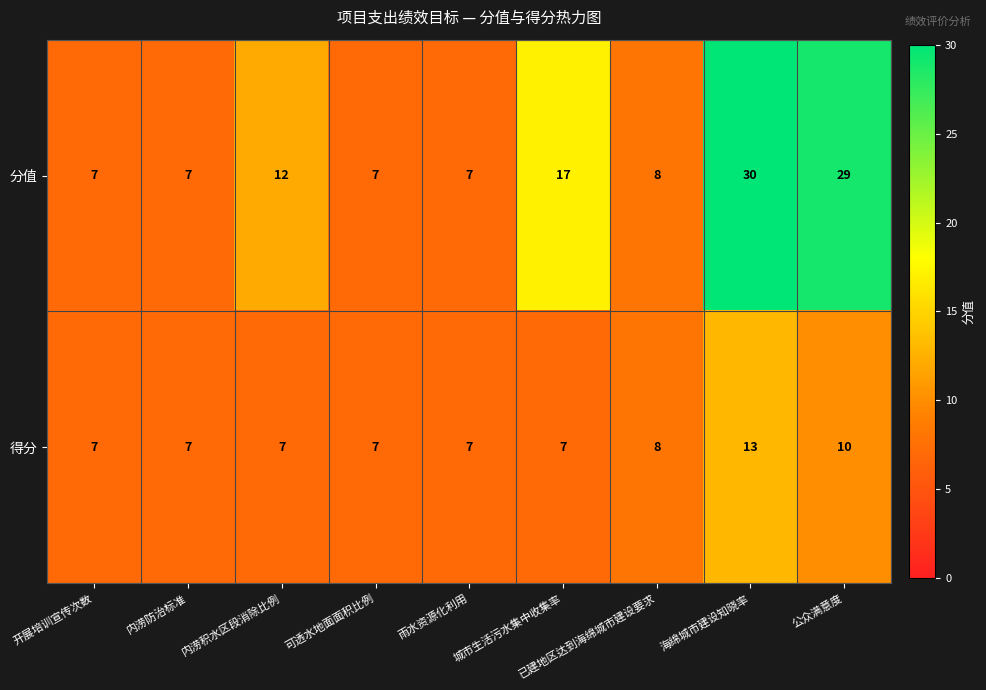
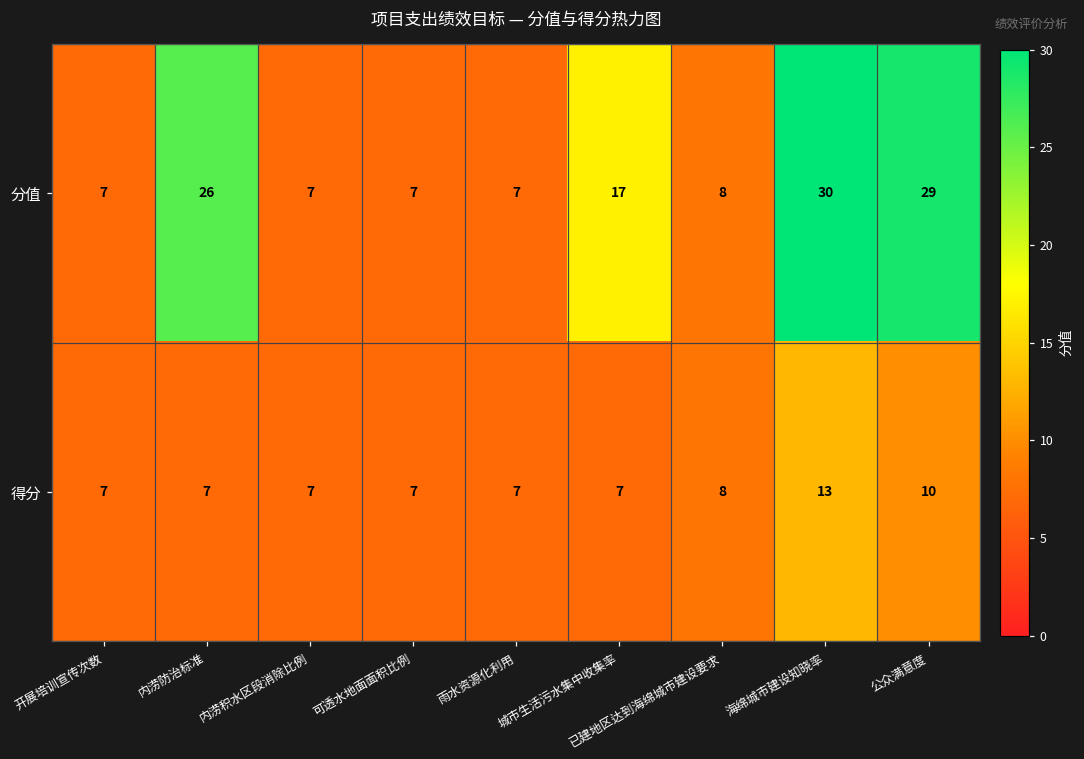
  {
    "分值": {
      "开展培训宣传次数": 7,
-     "内涝防治标准": 7,
-     "内涝积水区段消除比例": 12,
+     "内涝防治标准": 26,
+     "内涝积水区段消除比例": 7,
      "可透水地面面积比例": 7,
      "雨水资源化利用": 7,
      "城市生活污水集中收集率": 17,
      "已建地区达到海绵城市建设要求": 8,
      "海绵城市建设知晓率": 30,
      "公众满意度": 29
    },
    "得分": {
      "开展培训宣传次数": 7,
      "内涝防治标准": 7,
      "内涝积水区段消除比例": 7,
      "可透水地面面积比例": 7,
      "雨水资源化利用": 7,
      "城市生活污水集中收集率": 7,
      "已建地区达到海绵城市建设要求": 8,
      "海绵城市建设知晓率": 13,
      "公众满意度": 10
    }
  }
